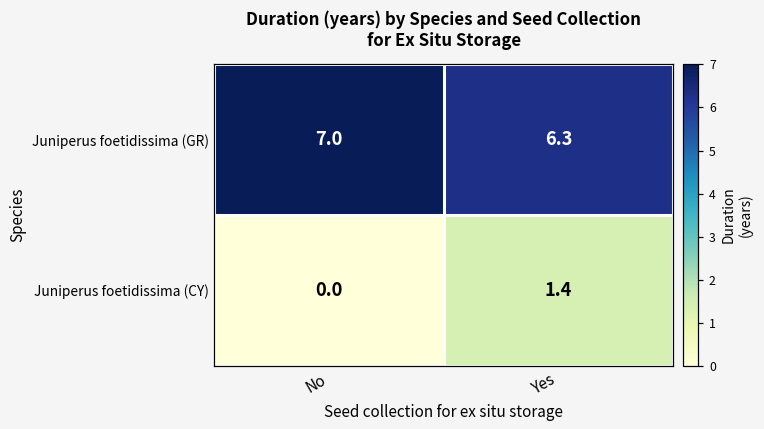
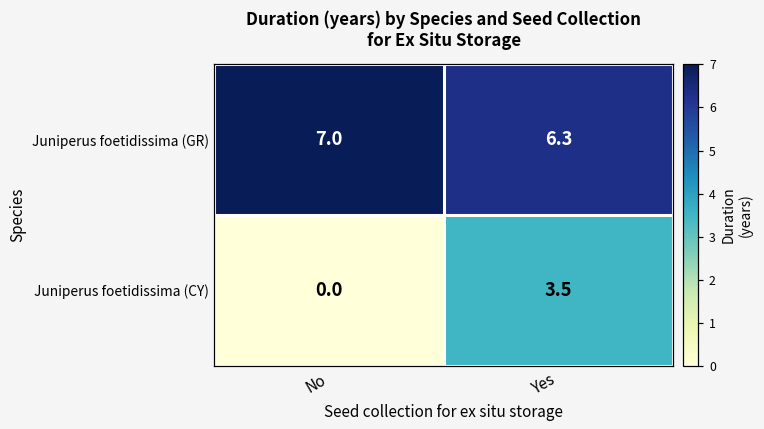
  {
    "Juniperus foetidissima (GR)": {
      "No": 7.0,
      "Yes": 6.3
    },
    "Juniperus foetidissima (CY)": {
      "No": 0.0,
-     "Yes": 1.4
+     "Yes": 3.5
    }
  }
